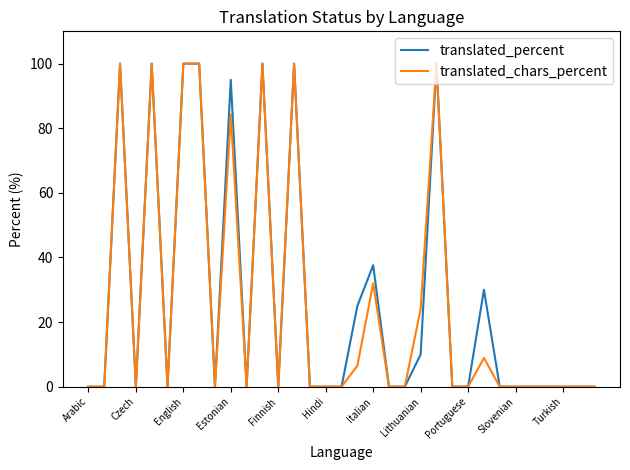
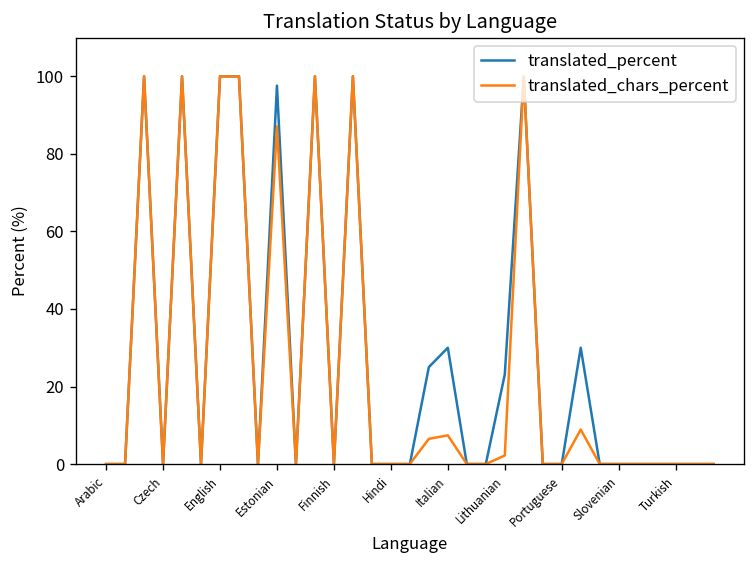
  {
    "translated_percent": {
-     "Estonian": 95,
-     "Italian": 38,
-     "Lithuanian": 10
+     "Estonian": 98,
+     "Italian": 30,
+     "Lithuanian": 23
    },
    "translated_chars_percent": {
-     "Estonian": 84,
-     "Italian": 32,
-     "Lithuanian": 24
+     "Estonian": 87,
+     "Italian": 7,
+     "Lithuanian": 2
    }
  }
